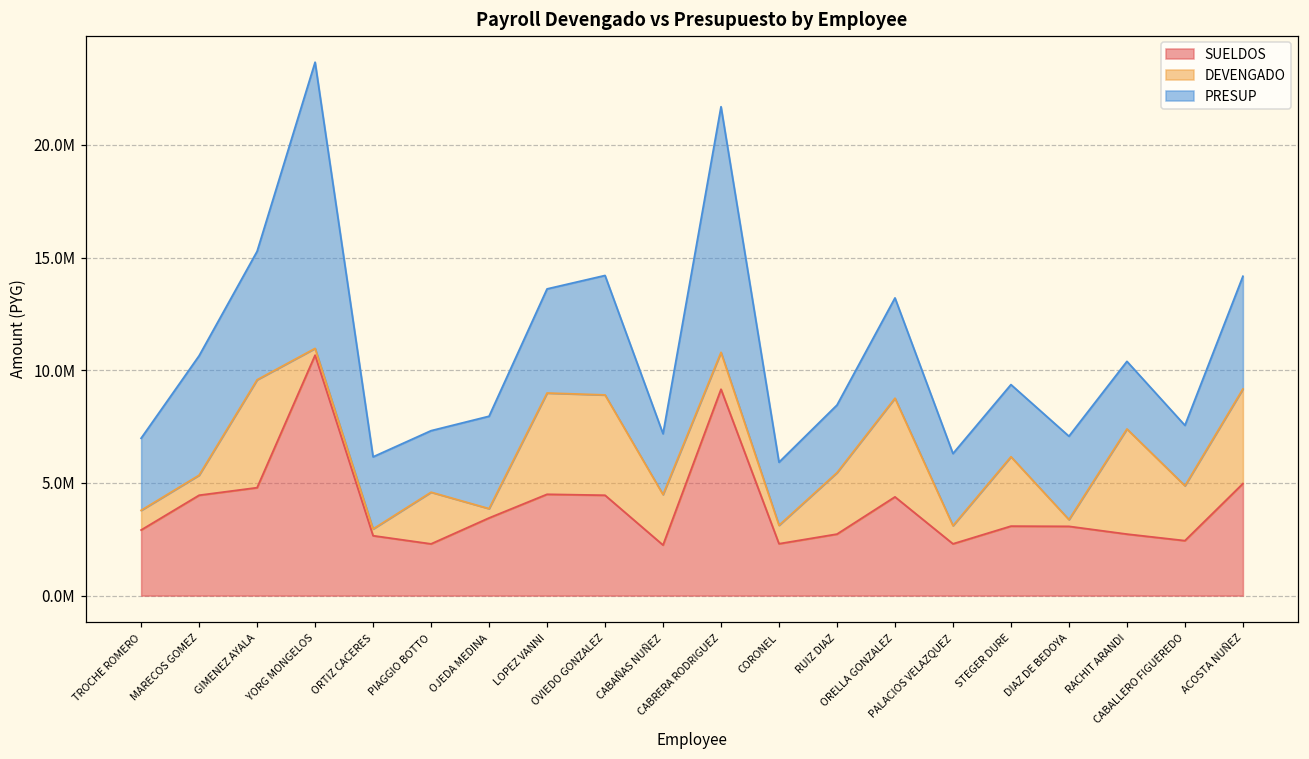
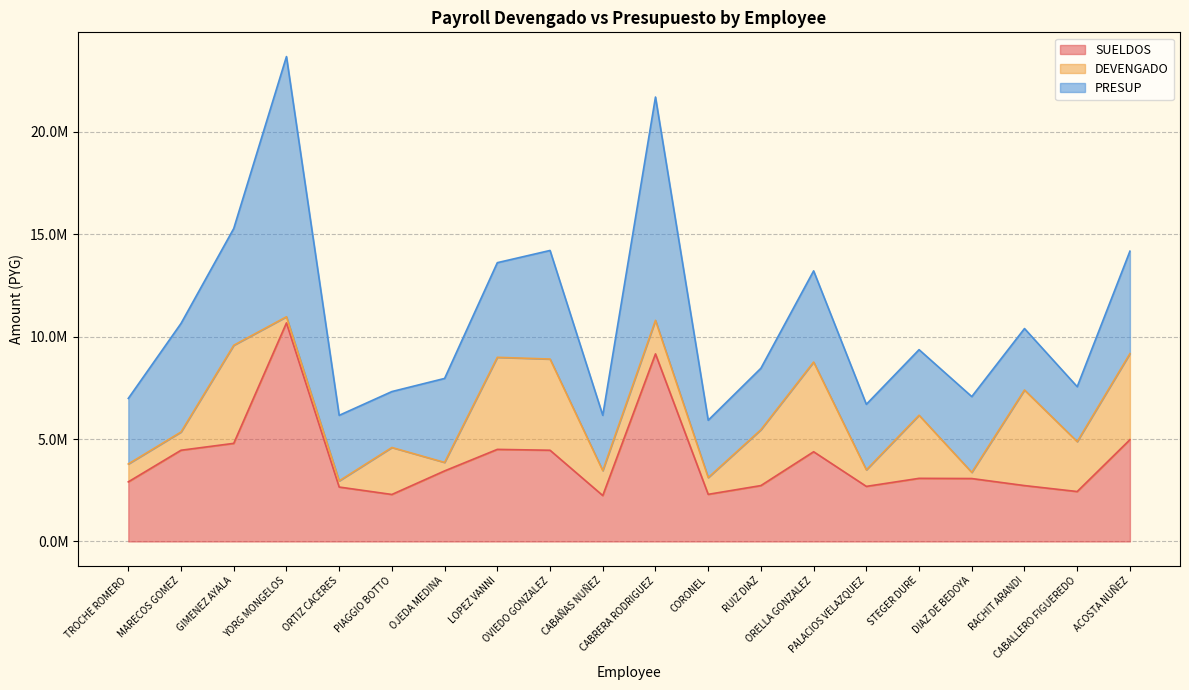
  {
    "SUELDOS": {
      "TROCHE ROMERO": 2900000,
      "MARECOS GOMEZ": 4500000,
      "GIMENEZ AYALA": 4800000,
      "YORG MONGELOS": 10700000,
      "ORTIZ CACERES": 2700000,
      "PIAGGIO BOTTO": 2300000,
      "OJEDA MEDINA": 3400000,
      "LOPEZ VANNI": 4500000,
      "OVIEDO GONZALEZ": 4500000,
      "CABAÑAS NUÑEZ": 2200000,
      "CABRERA RODRIGUEZ": 9200000,
      "CORONEL": 2300000,
      "RUIZ DIAZ": 2700000,
      "ORELLA GONZALEZ": 4400000,
-     "PALACIOS VELAZQUEZ": 2300000,
+     "PALACIOS VELAZQUEZ": 2700000,
      "STEGER DURE": 3100000,
      "DIAZ DE BEDOYA": 3100000,
      "RACHIT ARANDI": 2700000,
      "CABALLERO FIGUEREDO": 2400000,
      "ACOSTA NUÑEZ": 5000000
    },
    "DEVENGADO": {
      "TROCHE ROMERO": 900000,
      "MARECOS GOMEZ": 900000,
      "GIMENEZ AYALA": 4800000,
      "YORG MONGELOS": 300000,
      "ORTIZ CACERES": 300000,
      "PIAGGIO BOTTO": 2300000,
      "OJEDA MEDINA": 400000,
      "LOPEZ VANNI": 4500000,
      "OVIEDO GONZALEZ": 4500000,
-     "CABAÑAS NUÑEZ": 2200000,
+     "CABAÑAS NUÑEZ": 1200000,
      "CABRERA RODRIGUEZ": 1600000,
      "CORONEL": 800000,
      "RUIZ DIAZ": 2700000,
      "ORELLA GONZALEZ": 4400000,
      "PALACIOS VELAZQUEZ": 800000,
      "STEGER DURE": 3100000,
      "DIAZ DE BEDOYA": 300000,
      "RACHIT ARANDI": 4700000,
      "CABALLERO FIGUEREDO": 2400000,
      "ACOSTA NUÑEZ": 4200000
    },
    "PRESUP": {
      "TROCHE ROMERO": 3200000,
      "MARECOS GOMEZ": 5300000,
      "GIMENEZ AYALA": 5700000,
      "YORG MONGELOS": 12700000,
      "ORTIZ CACERES": 3200000,
      "PIAGGIO BOTTO": 2700000,
      "OJEDA MEDINA": 4100000,
      "LOPEZ VANNI": 4600000,
      "OVIEDO GONZALEZ": 5300000,
      "CABAÑAS NUÑEZ": 2700000,
      "CABRERA RODRIGUEZ": 10900000,
      "CORONEL": 2800000,
      "RUIZ DIAZ": 3000000,
      "ORELLA GONZALEZ": 4500000,
      "PALACIOS VELAZQUEZ": 3200000,
      "STEGER DURE": 3200000,
      "DIAZ DE BEDOYA": 3700000,
      "RACHIT ARANDI": 3000000,
      "CABALLERO FIGUEREDO": 2700000,
      "ACOSTA NUÑEZ": 5000000
    }
  }
